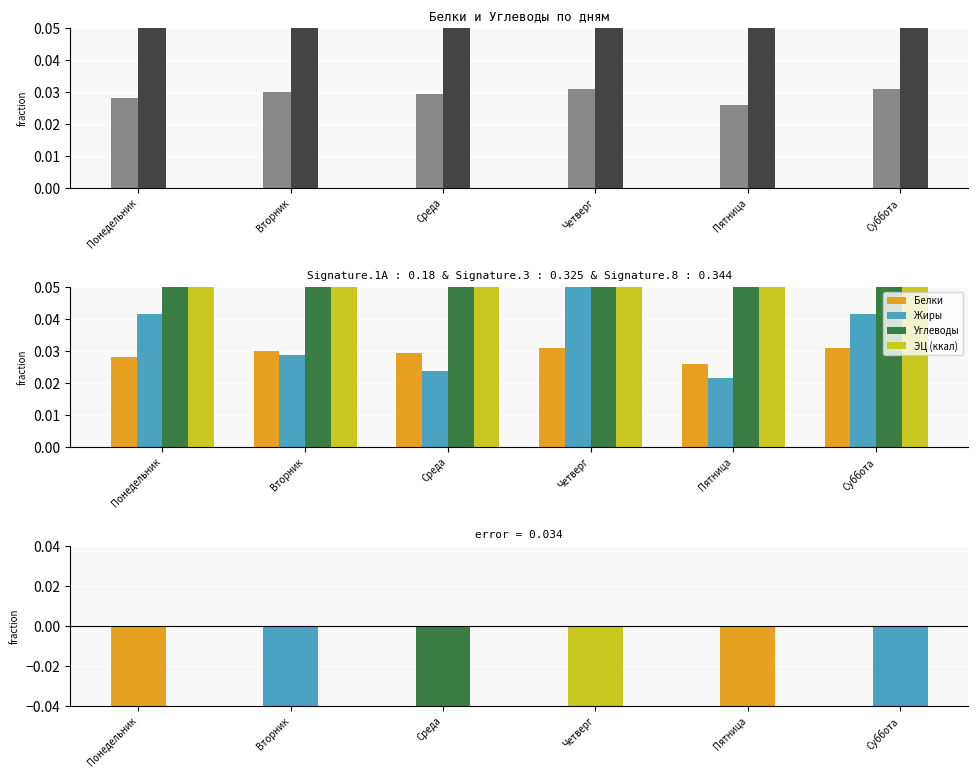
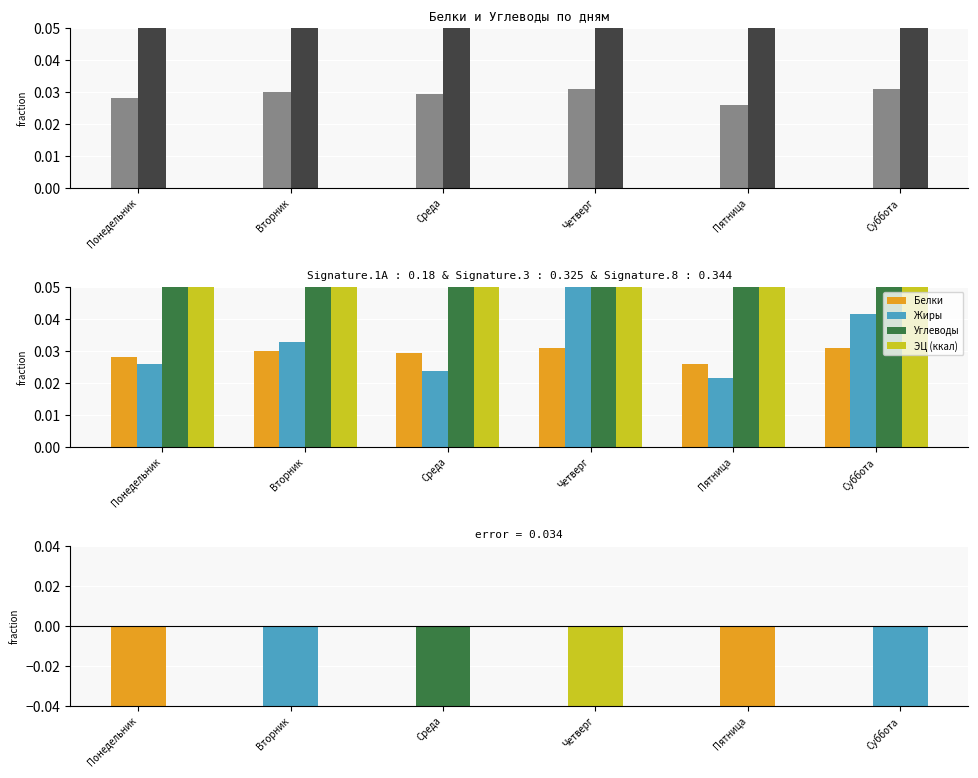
  {
    "Signature.1A : 0.18 & Signature.3 : 0.325 & Signature.8 : 0.344": {
      "Жиры": {
-       "Понедельник": 0.041,
-       "Вторник": 0.029,
+       "Понедельник": 0.026,
+       "Вторник": 0.033,
        "Среда": 0.024,
        "Пятница": 0.021,
        "Суббота": 0.041
      }
    }
  }
